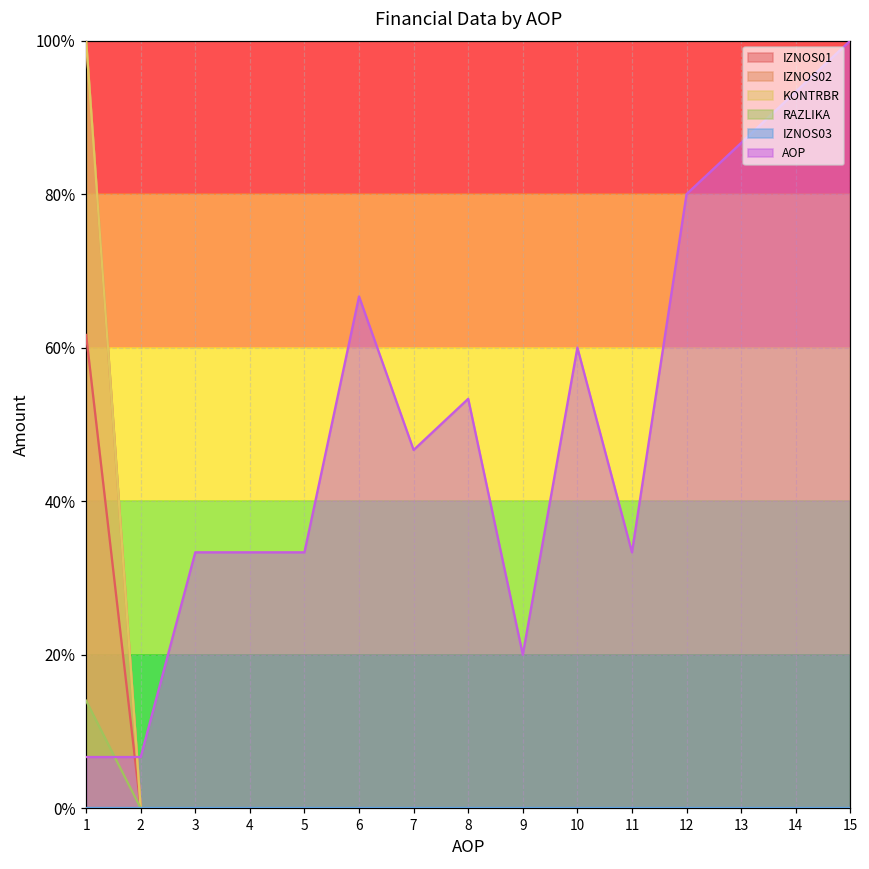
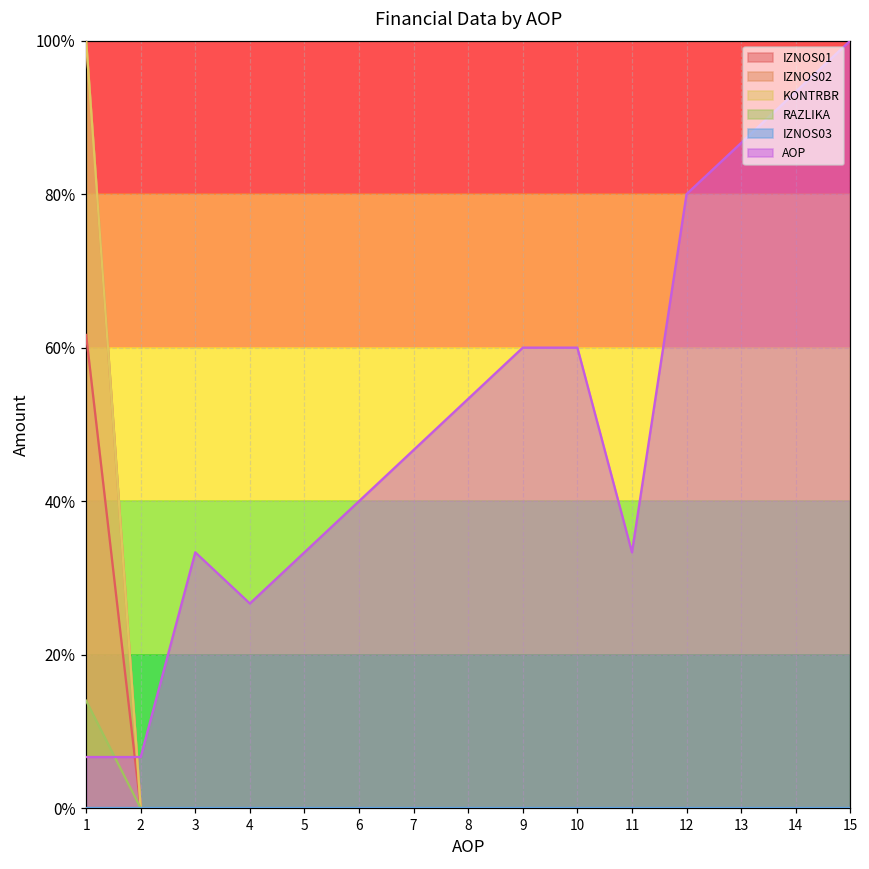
  {
    "IZNOS01": {
      "1": "62%"
    },
    "IZNOS03": {
      "1": "0%"
    },
    "AOP": {
      "1": "7%",
      "2": "7%",
      "3": "33%",
-     "4": "33%",
+     "4": "27%",
      "5": "33%",
-     "6": "67%",
+     "6": "40%",
      "7": "47%",
      "8": "53%",
-     "9": "20%",
+     "9": "60%",
      "10": "60%",
      "11": "33%",
      "12": "80%",
      "13": "87%",
      "15": "100%"
    }
  }
